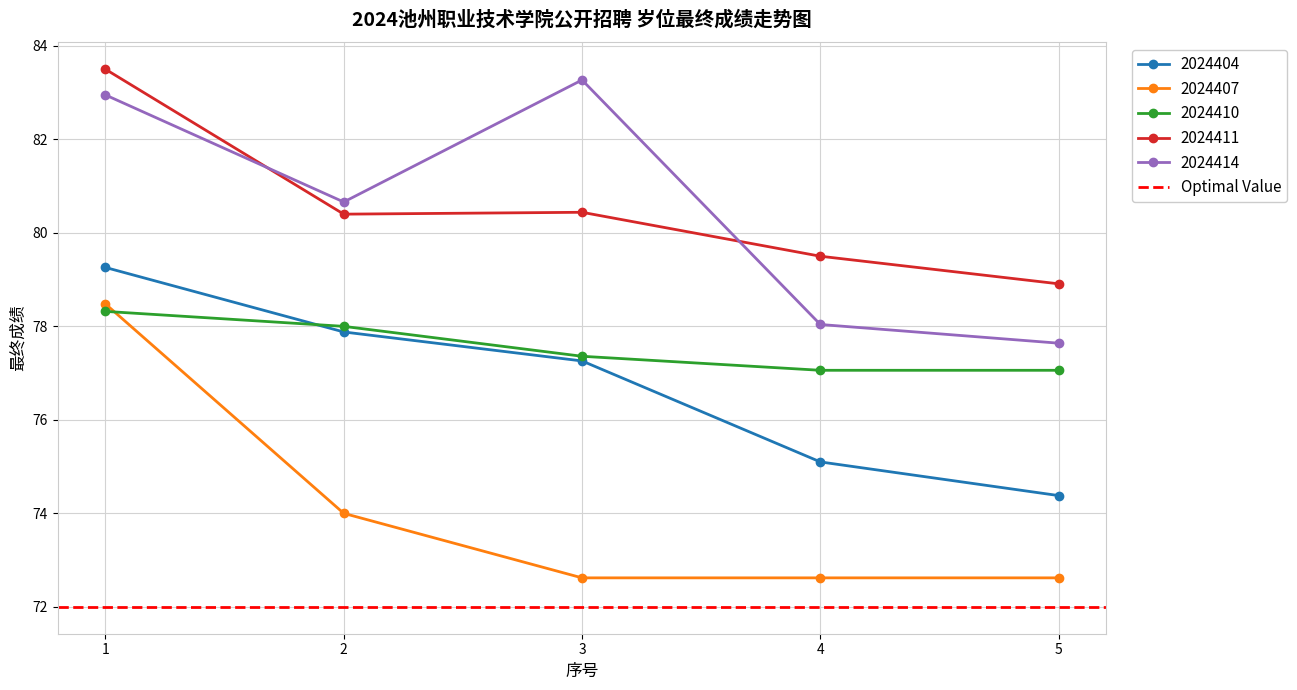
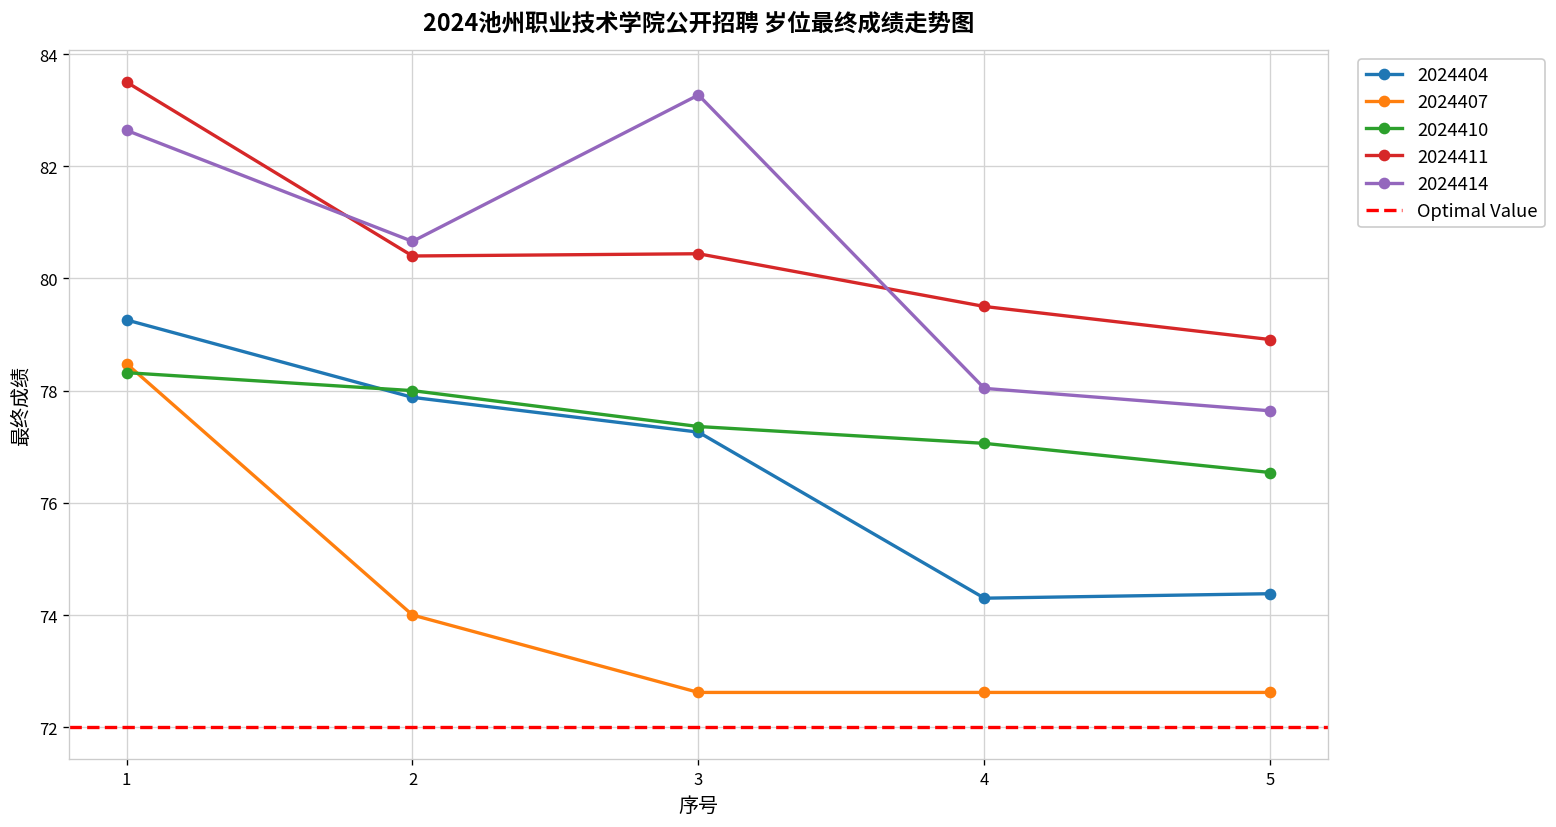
  {
    "2024404": {
      "1": 79.3,
      "2": 77.9,
      "3": 77.3,
-     "4": 75.1,
+     "4": 74.3,
      "5": 74.4
    },
    "2024407": {
      "1": 78.5,
      "2": 74.0,
      "3": 72.6,
      "4": 72.6,
      "5": 72.6
    },
    "2024410": {
      "1": 78.3,
      "2": 78.0,
      "3": 77.4,
      "4": 77.1,
-     "5": 77.1
+     "5": 76.5
    },
    "2024411": {
      "1": 83.5,
      "2": 80.4,
      "3": 80.4,
      "4": 79.5,
      "5": 78.9
    },
    "2024414": {
-     "1": 83.0,
+     "1": 82.6,
      "2": 80.7,
      "3": 83.3,
      "4": 78.0,
      "5": 77.6
    }
  }
